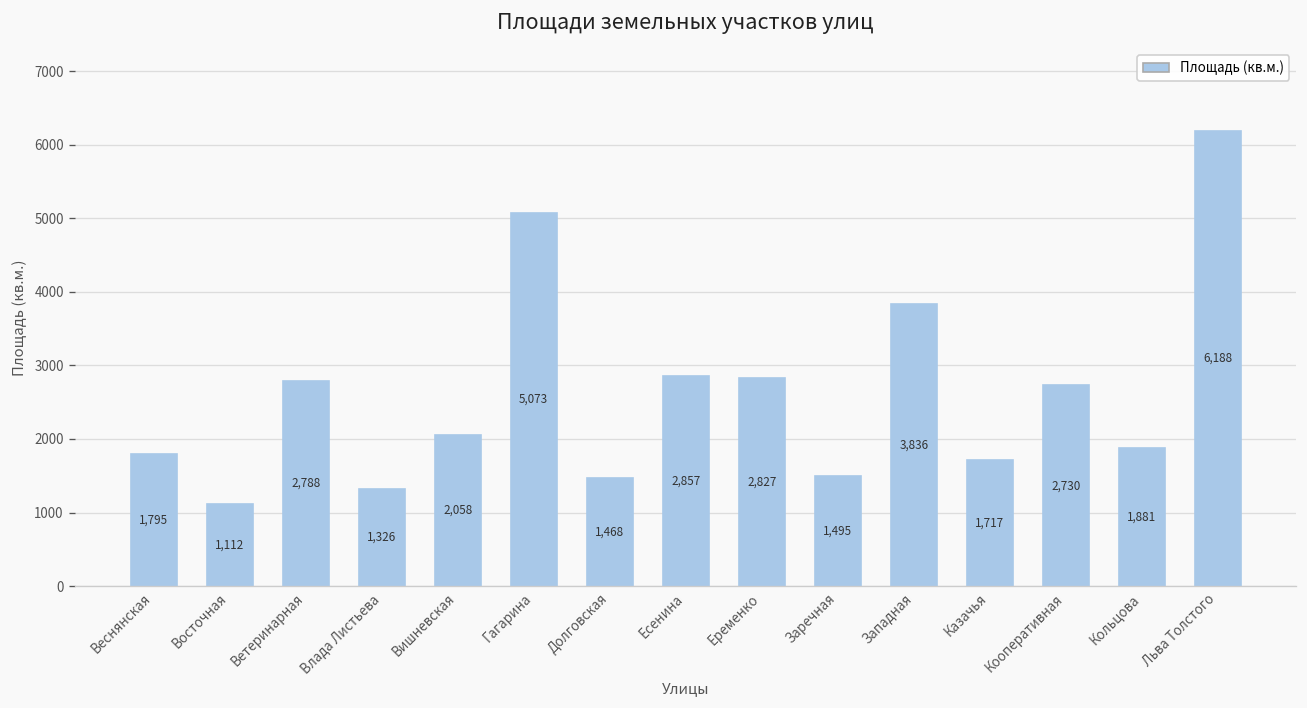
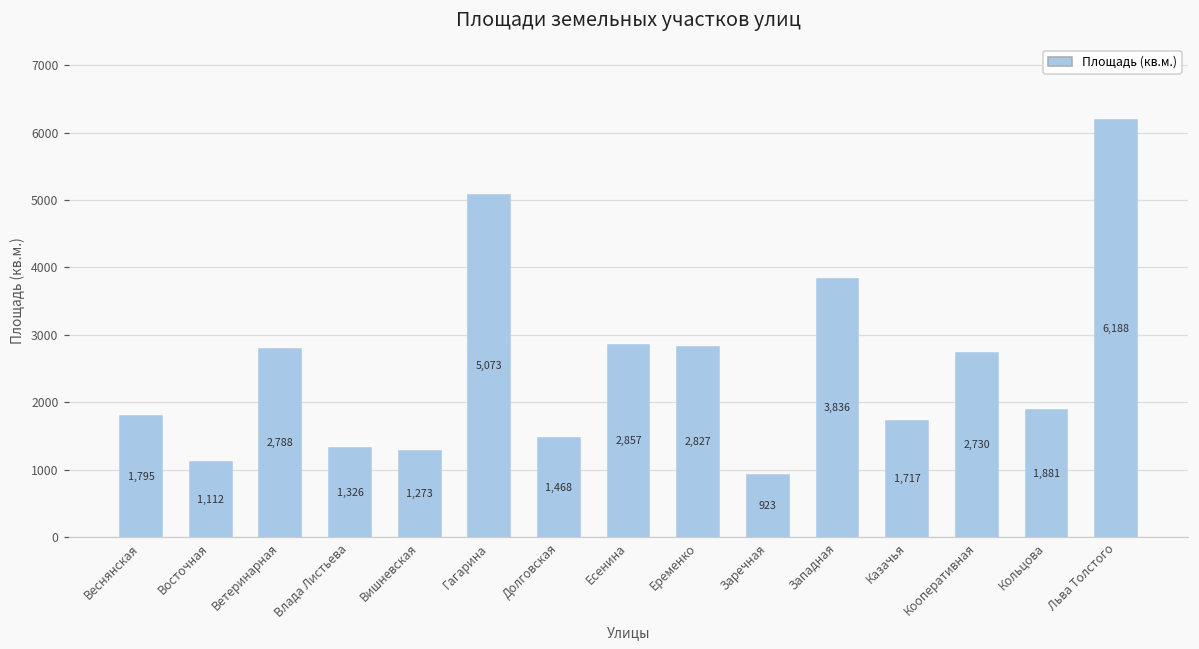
  {
    "Веснянская": "1,795",
    "Восточная": "1,112",
    "Ветеринарная": "2,788",
    "Влада Листьева": "1,326",
-   "Вишневская": "2,058",
+   "Вишневская": "1,273",
    "Гагарина": "5,073",
    "Долговская": "1,468",
    "Есенина": "2,857",
    "Еременко": "2,827",
-   "Заречная": "1,495",
+   "Заречная": "923",
    "Западная": "3,836",
    "Казачья": "1,717",
    "Кооперативная": "2,730",
    "Кольцова": "1,881",
    "Льва Толстого": "6,188"
  }
